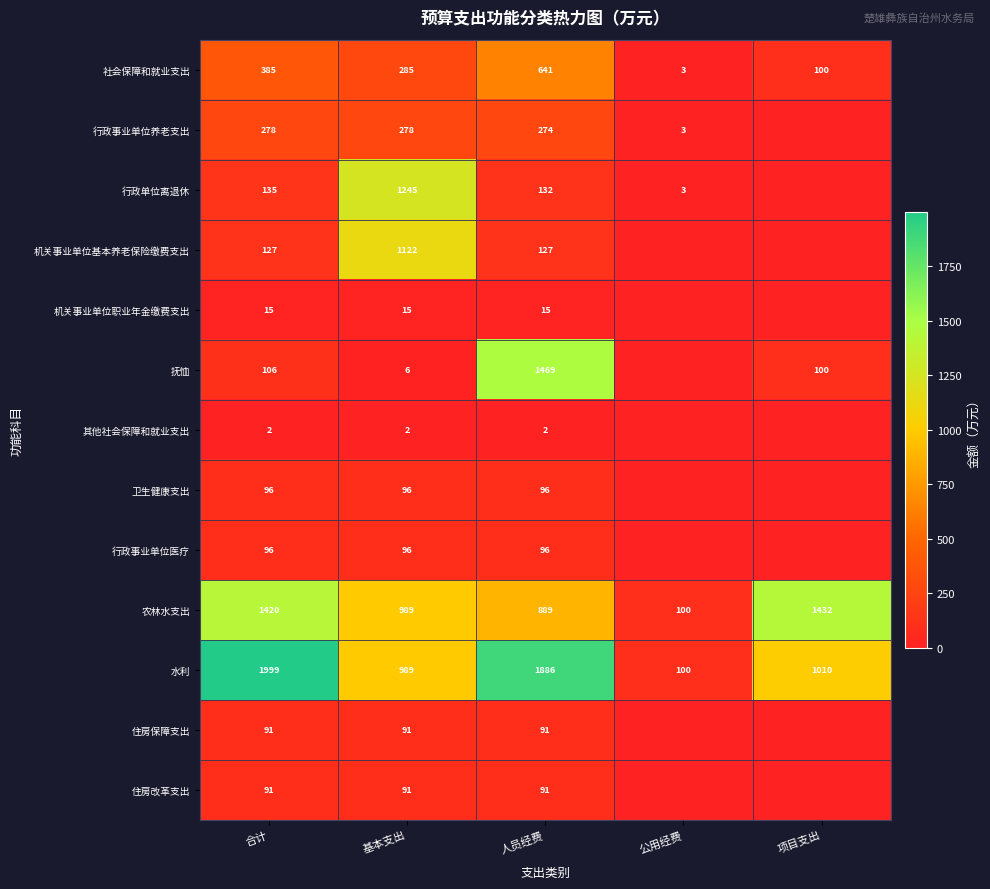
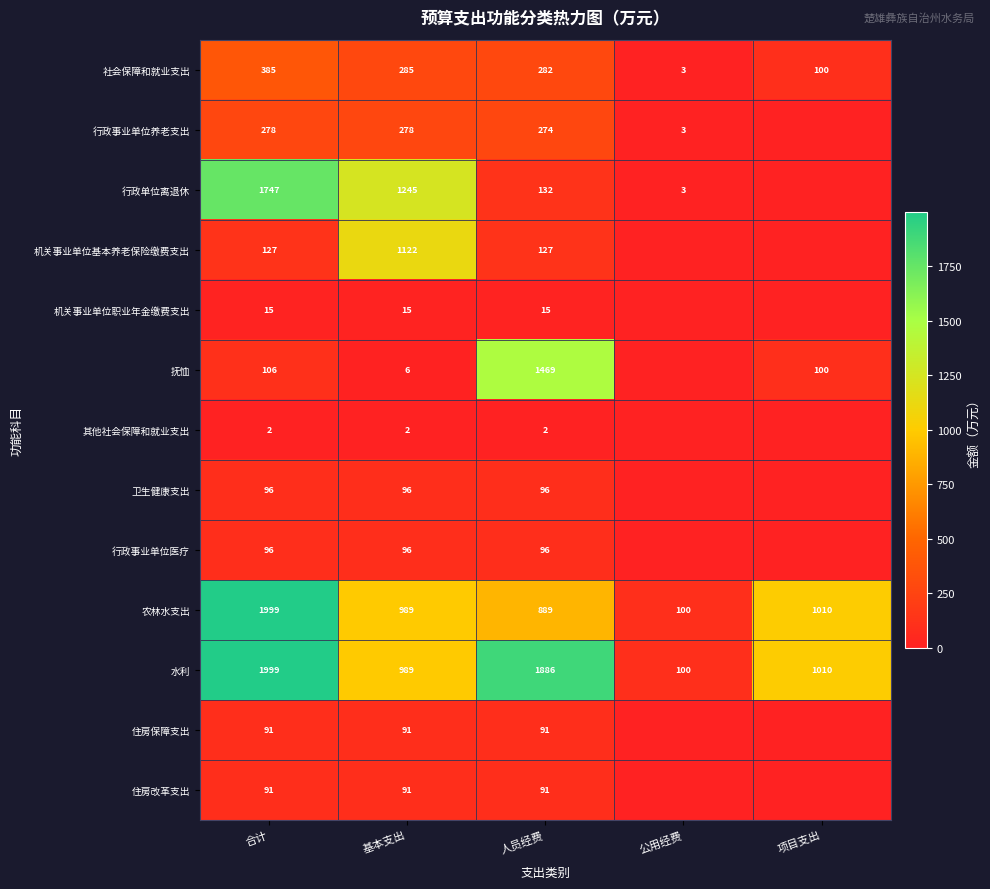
  {
    "社会保障和就业支出": {
      "合计": 385,
      "基本支出": 285,
-     "人员经费": 641,
+     "人员经费": 282,
      "公用经费": 3,
      "项目支出": 100
    },
    "行政事业单位养老支出": {
      "合计": 278,
      "基本支出": 278,
      "人员经费": 274,
      "公用经费": 3
    },
    "行政单位离退休": {
-     "合计": 135,
+     "合计": 1747,
      "基本支出": 1245,
      "人员经费": 132,
      "公用经费": 3
    },
    "机关事业单位基本养老保险缴费支出": {
      "合计": 127,
      "基本支出": 1122,
      "人员经费": 127
    },
    "机关事业单位职业年金缴费支出": {
      "合计": 15,
      "基本支出": 15,
      "人员经费": 15
    },
    "抚恤": {
      "合计": 106,
      "基本支出": 6,
      "人员经费": 1469,
      "项目支出": 100
    },
    "其他社会保障和就业支出": {
      "合计": 2,
      "基本支出": 2,
      "人员经费": 2
    },
    "卫生健康支出": {
      "合计": 96,
      "基本支出": 96,
      "人员经费": 96
    },
    "行政事业单位医疗": {
      "合计": 96,
      "基本支出": 96,
      "人员经费": 96
    },
    "农林水支出": {
-     "合计": 1420,
+     "合计": 1999,
      "基本支出": 989,
      "人员经费": 889,
      "公用经费": 100,
-     "项目支出": 1432
+     "项目支出": 1010
    },
    "水利": {
      "合计": 1999,
      "基本支出": 989,
      "人员经费": 1886,
      "公用经费": 100,
      "项目支出": 1010
    },
    "住房保障支出": {
      "合计": 91,
      "基本支出": 91,
      "人员经费": 91
    },
    "住房改革支出": {
      "合计": 91,
      "基本支出": 91,
      "人员经费": 91
    }
  }
